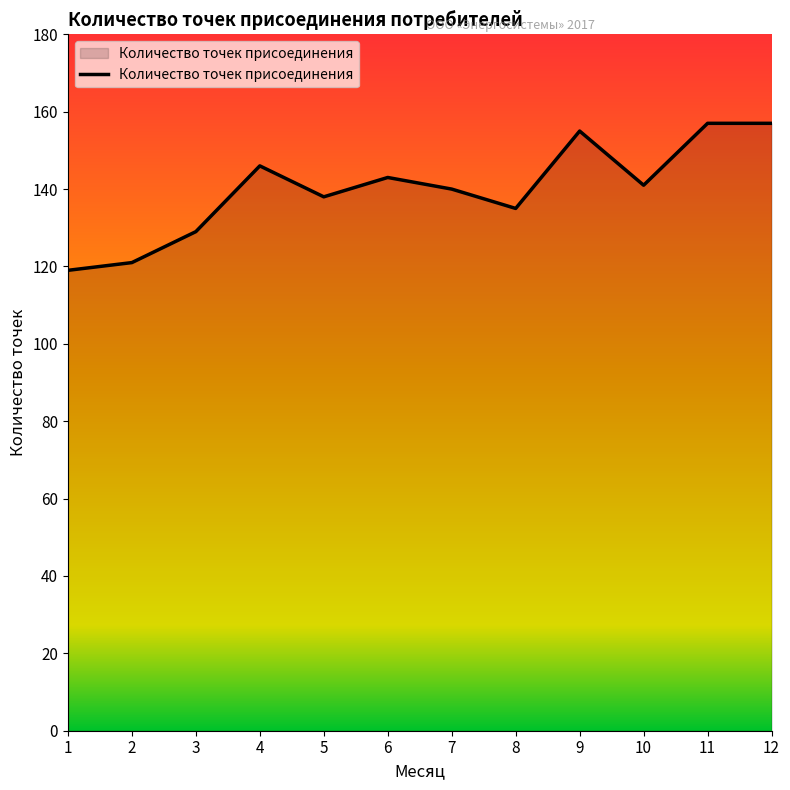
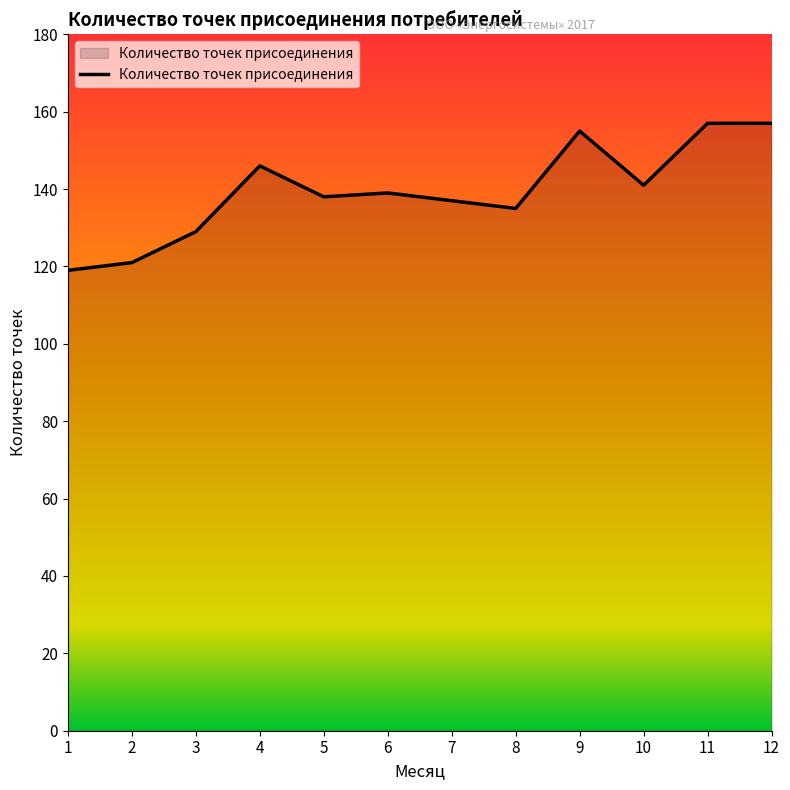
  {
    "1": 119,
    "2": 121,
    "3": 129,
    "4": 146,
    "5": 138,
-   "6": 143,
-   "7": 140,
+   "6": 139,
+   "7": 137,
    "8": 135,
    "9": 155,
    "10": 141,
    "11": 157,
    "12": 157
  }
